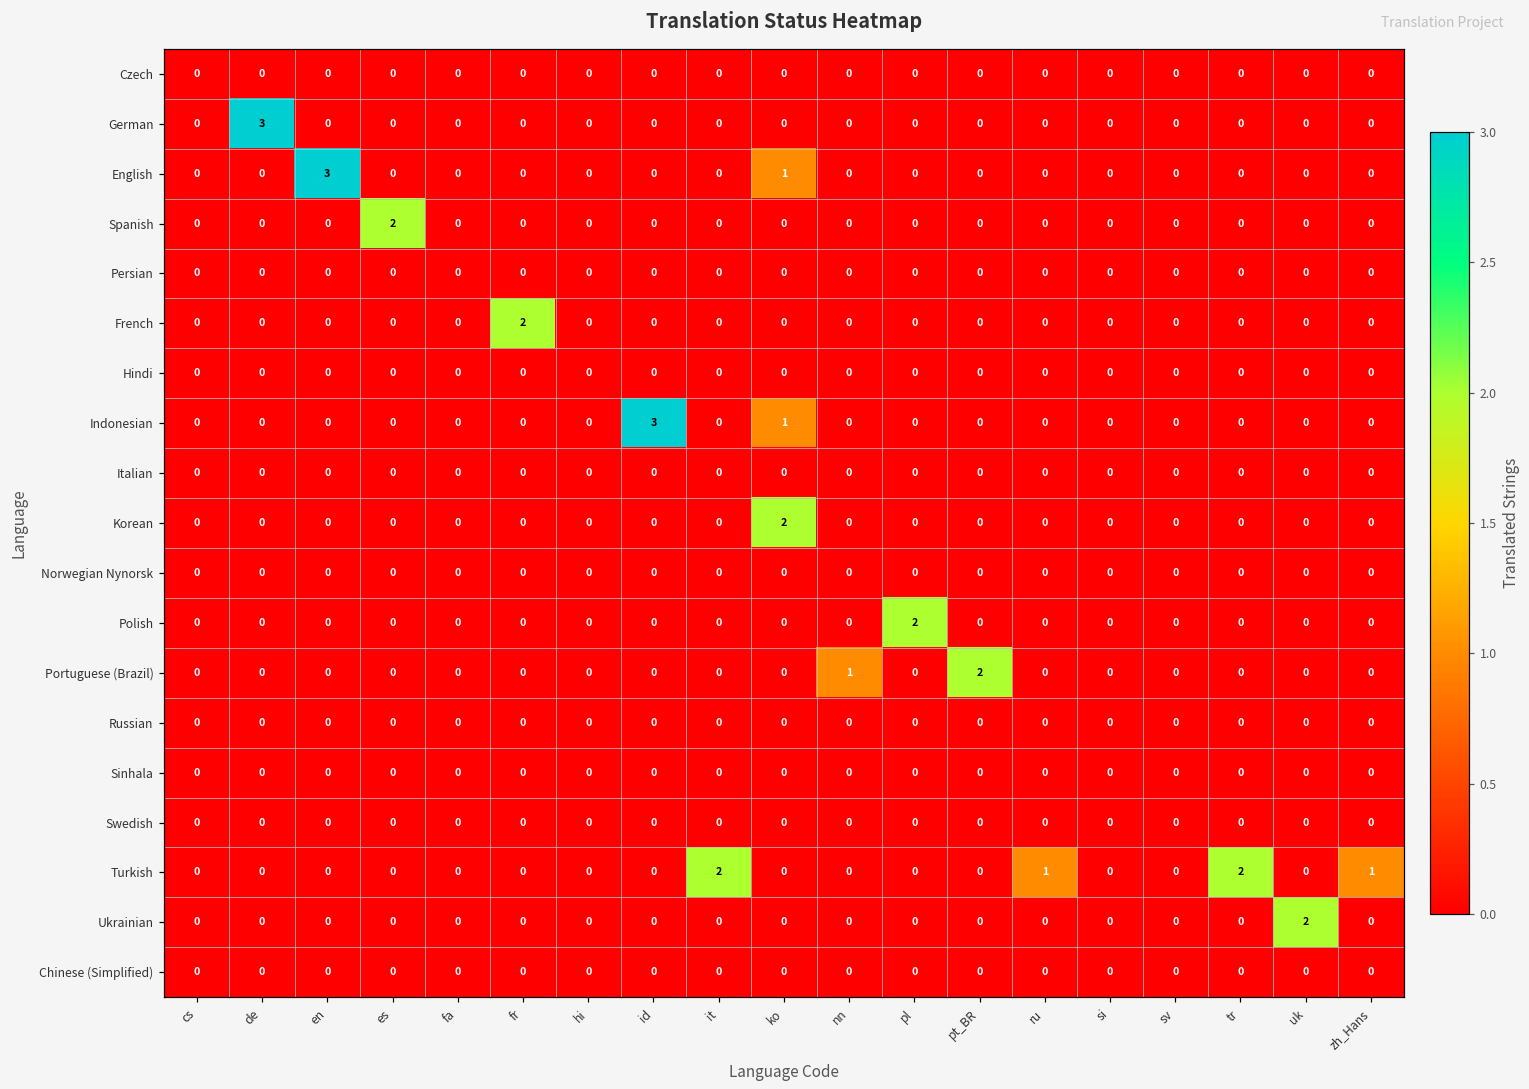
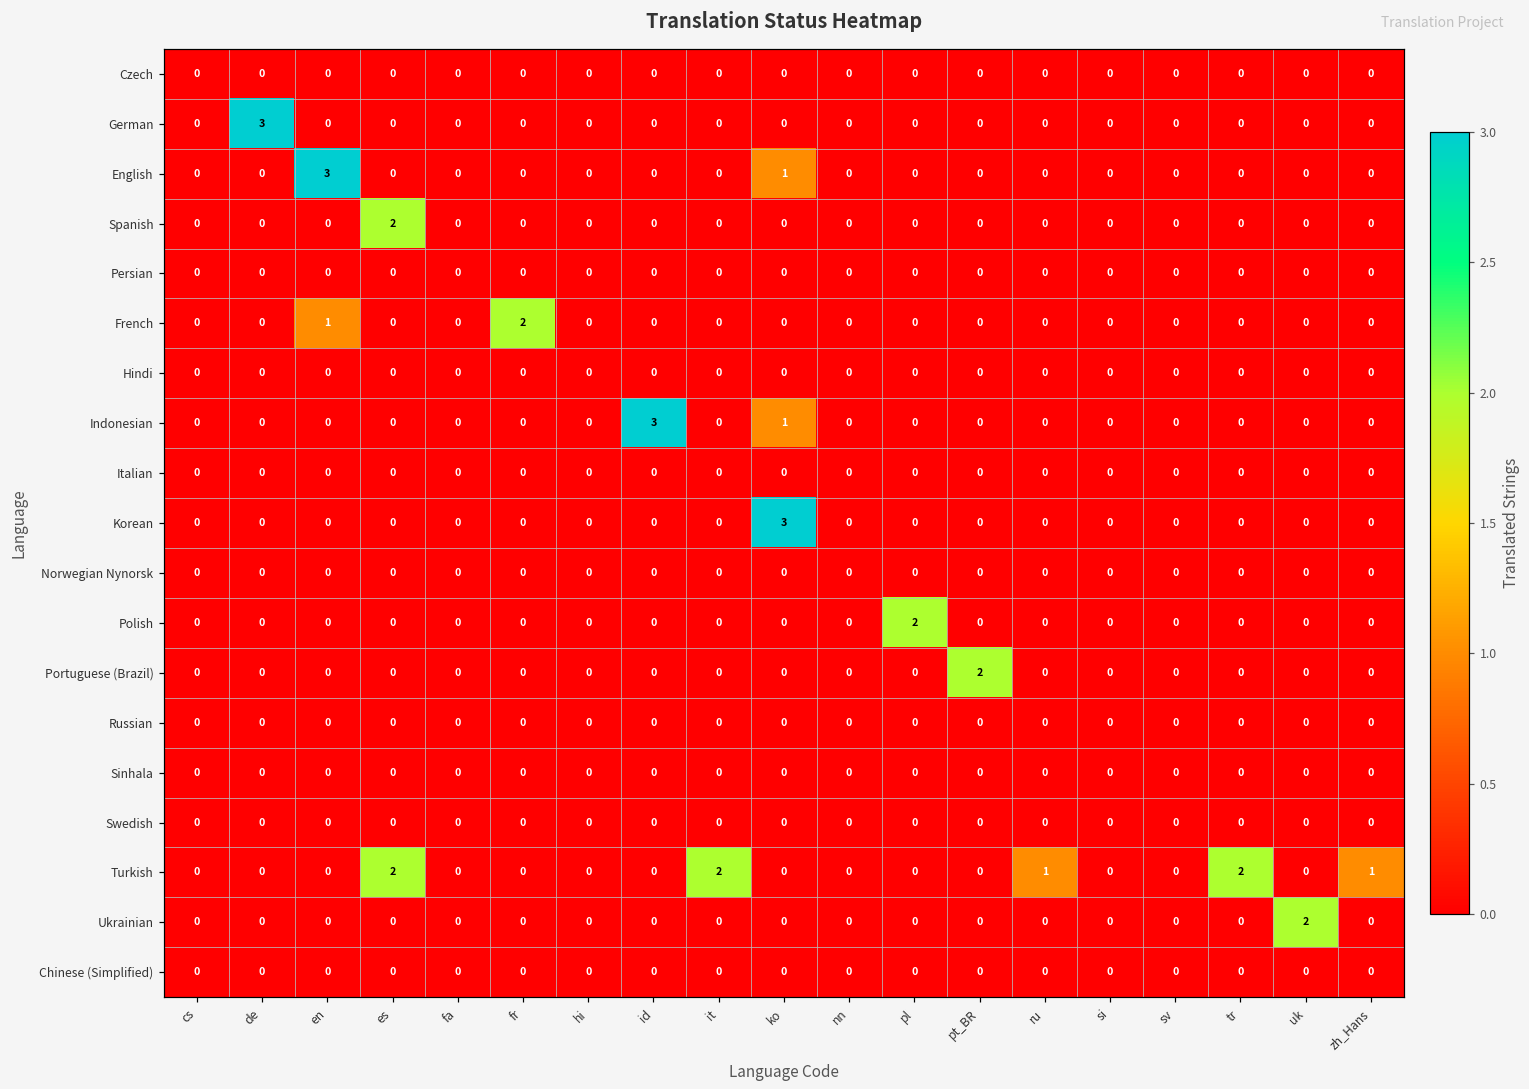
  {
    "French": {
      "cs": 0,
      "de": 0,
-     "en": 0,
+     "en": 1,
      "es": 0,
      "fa": 0,
      "fr": 2,
      "hi": 0,
      "id": 0,
      "it": 0,
      "ko": 0,
      "nn": 0,
      "pl": 0,
      "pt_BR": 0,
      "ru": 0,
      "si": 0,
      "sv": 0,
      "tr": 0,
      "uk": 0,
      "zh_Hans": 0
    },
    "Korean": {
      "cs": 0,
      "de": 0,
      "en": 0,
      "es": 0,
      "fa": 0,
      "fr": 0,
      "hi": 0,
      "id": 0,
      "it": 0,
-     "ko": 2,
+     "ko": 3,
      "nn": 0,
      "pl": 0,
      "pt_BR": 0,
      "ru": 0,
      "si": 0,
      "sv": 0,
      "tr": 0,
      "uk": 0,
      "zh_Hans": 0
    },
    "Portuguese (Brazil)": {
      "cs": 0,
      "de": 0,
      "en": 0,
      "es": 0,
      "fa": 0,
      "fr": 0,
      "hi": 0,
      "id": 0,
      "it": 0,
      "ko": 0,
-     "nn": 1,
+     "nn": 0,
      "pl": 0,
      "pt_BR": 2,
      "ru": 0,
      "si": 0,
      "sv": 0,
      "tr": 0,
      "uk": 0,
      "zh_Hans": 0
    },
    "Turkish": {
      "cs": 0,
      "de": 0,
      "en": 0,
-     "es": 0,
+     "es": 2,
      "fa": 0,
      "fr": 0,
      "hi": 0,
      "id": 0,
      "it": 2,
      "ko": 0,
      "nn": 0,
      "pl": 0,
      "pt_BR": 0,
      "ru": 1,
      "si": 0,
      "sv": 0,
      "tr": 2,
      "uk": 0,
      "zh_Hans": 1
    }
  }
